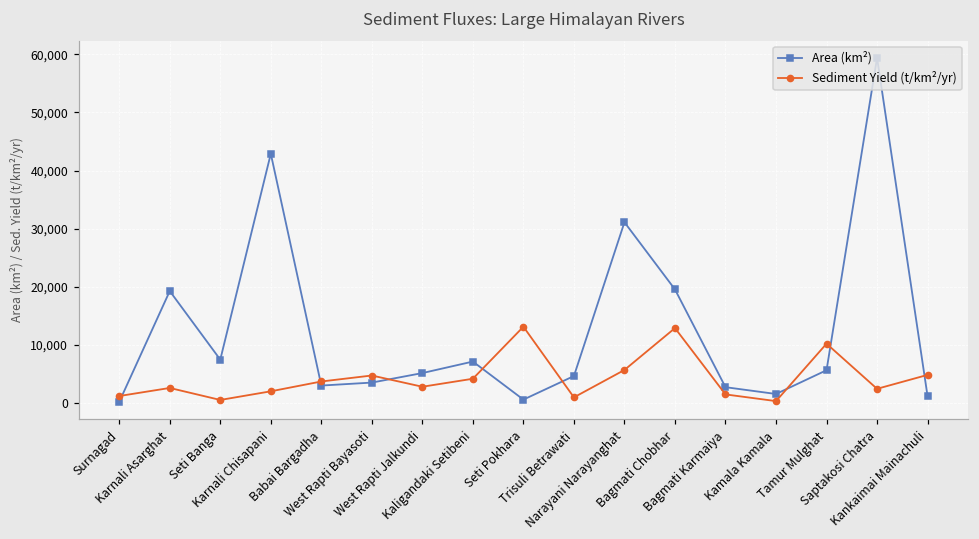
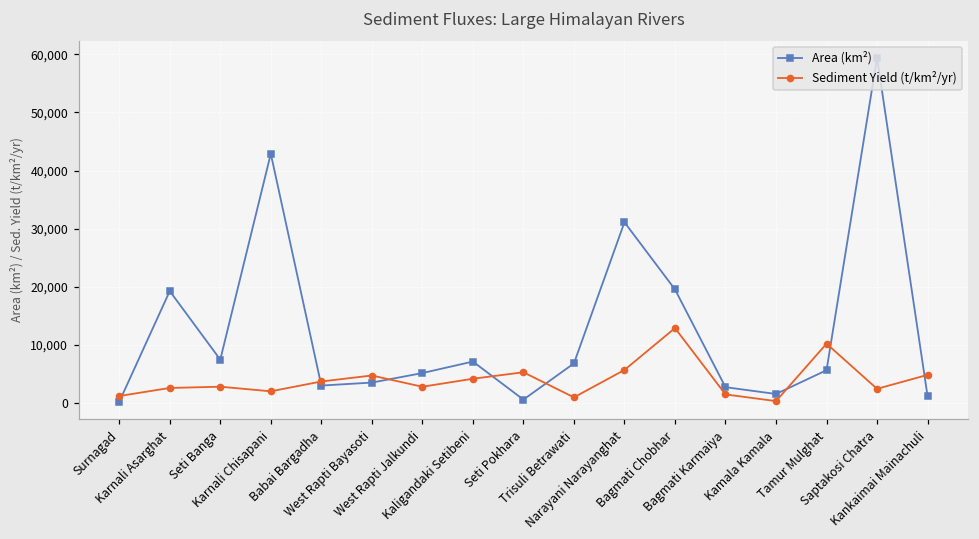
  {
    "Area (km²)": {
      "Surnagad": "0",
      "Karnali Asarghat": "19,000",
      "Seti Banga": "7,000",
      "Karnali Chisapani": "43,000",
      "Babai Bargadha": "3,000",
      "West Rapti Bayasoti": "4,000",
      "West Rapti Jalkundi": "5,000",
      "Kaligandaki Setibeni": "7,000",
      "Seti Pokhara": "1,000",
-     "Trisuli Betrawati": "5,000",
+     "Trisuli Betrawati": "7,000",
      "Narayani Narayanghat": "31,000",
      "Bagmati Chobhar": "20,000",
      "Bagmati Karmaiya": "3,000",
      "Kamala Kamala": "2,000",
      "Tamur Mulghat": "6,000",
      "Kankaimai Mainachuli": "1,000"
    },
    "Sediment Yield (t/km²/yr)": {
      "Surnagad": "1,000",
      "Karnali Asarghat": "3,000",
-     "Seti Banga": "1,000",
+     "Seti Banga": "3,000",
      "Karnali Chisapani": "2,000",
      "Babai Bargadha": "4,000",
      "West Rapti Bayasoti": "5,000",
      "West Rapti Jalkundi": "3,000",
      "Kaligandaki Setibeni": "4,000",
-     "Seti Pokhara": "13,000",
+     "Seti Pokhara": "5,000",
      "Trisuli Betrawati": "1,000",
      "Narayani Narayanghat": "6,000",
      "Bagmati Chobhar": "13,000",
      "Bagmati Karmaiya": "1,000",
      "Kamala Kamala": "0",
      "Tamur Mulghat": "10,000",
      "Saptakosi Chatra": "2,000",
      "Kankaimai Mainachuli": "5,000"
    }
  }
